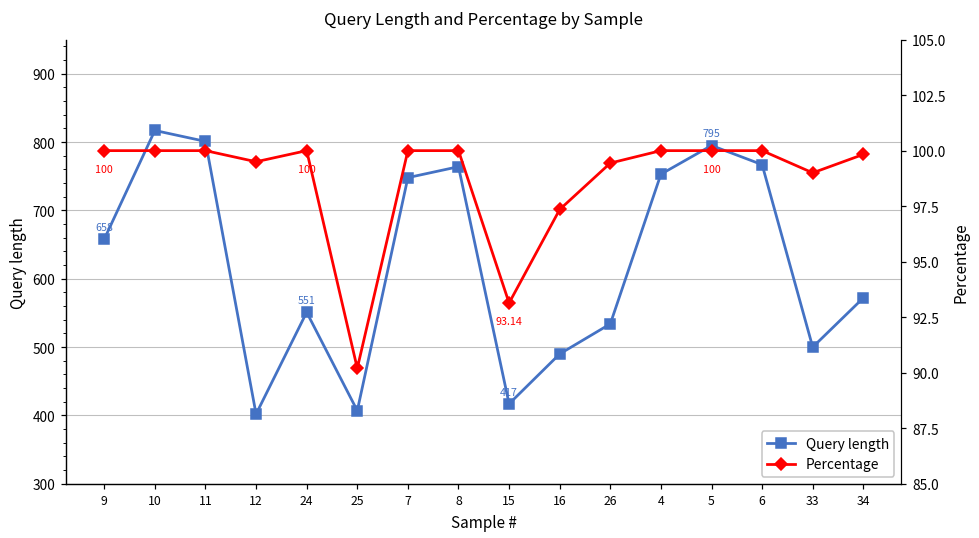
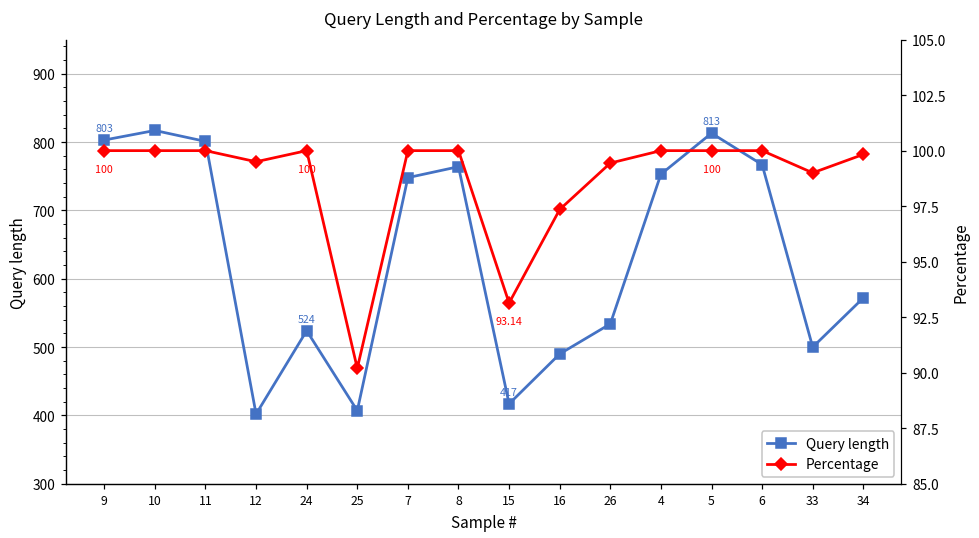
  {
    "Query length": {
-     "9": 658,
-     "24": 551,
+     "9": 803,
+     "24": 524,
      "15": 417,
-     "5": 795
+     "5": 813
    },
    "Percentage": {
      "9": 100,
      "24": 100,
      "15": 93.14,
      "5": 100
    }
  }
